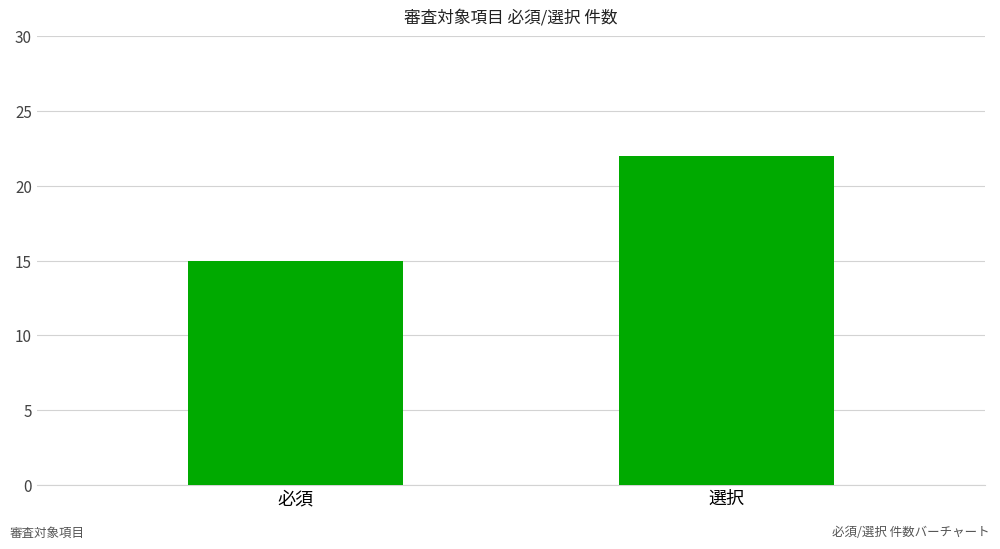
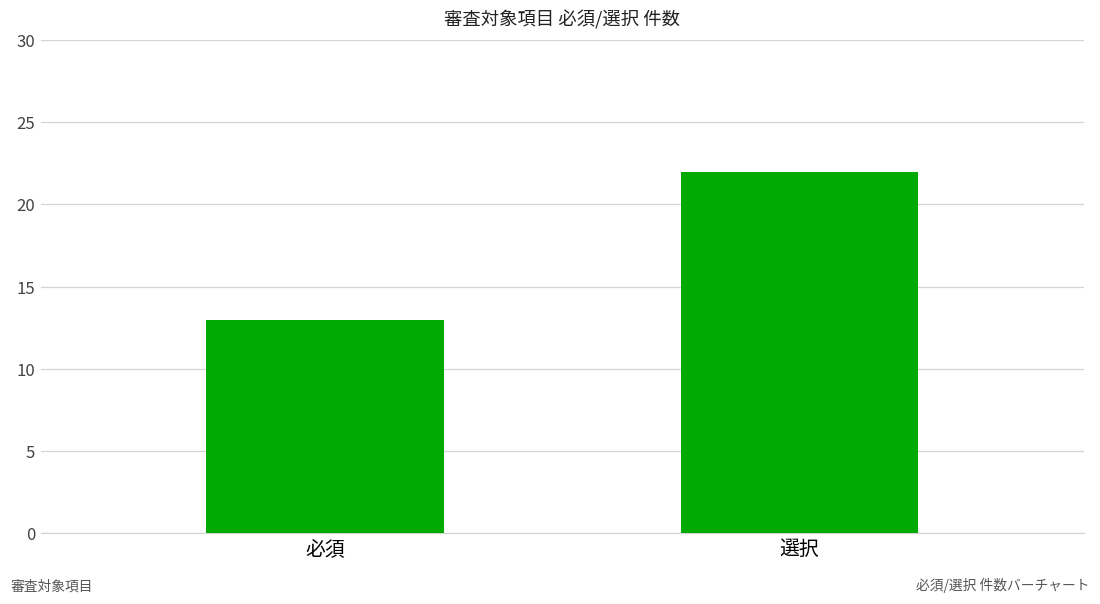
  {
-   "必須": 15,
+   "必須": 13,
    "選択": 22
  }
